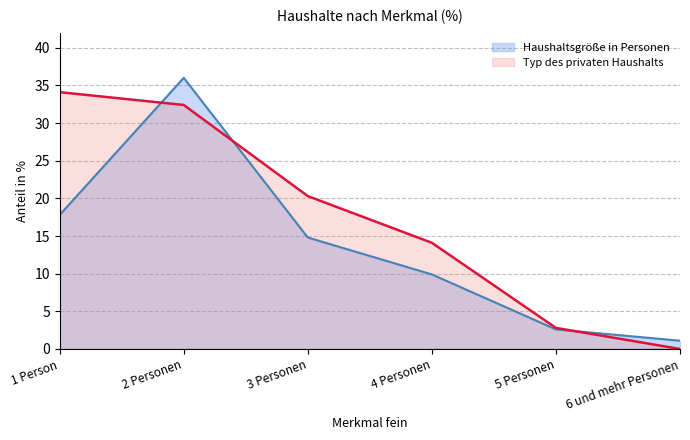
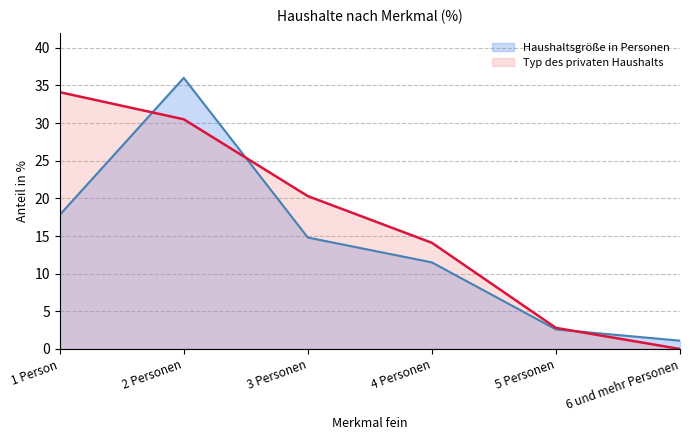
  {
    "Haushaltsgröße in Personen": {
      "1 Person": 18,
      "2 Personen": 36,
      "3 Personen": 15,
-     "4 Personen": 10,
+     "4 Personen": 12,
      "6 und mehr Personen": 1
    },
    "Typ des privaten Haushalts": {
      "1 Person": 34,
-     "2 Personen": 32,
+     "2 Personen": 31,
      "3 Personen": 20,
      "4 Personen": 14,
      "6 und mehr Personen": 0
    }
  }
